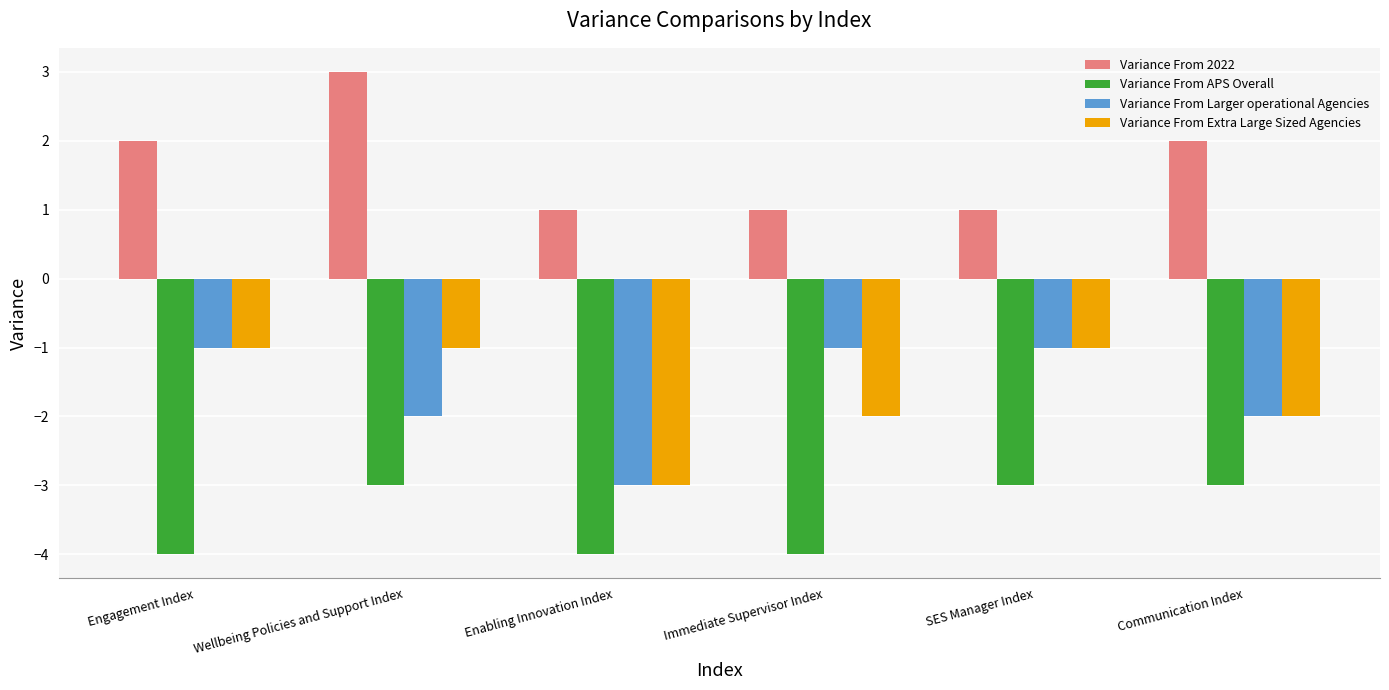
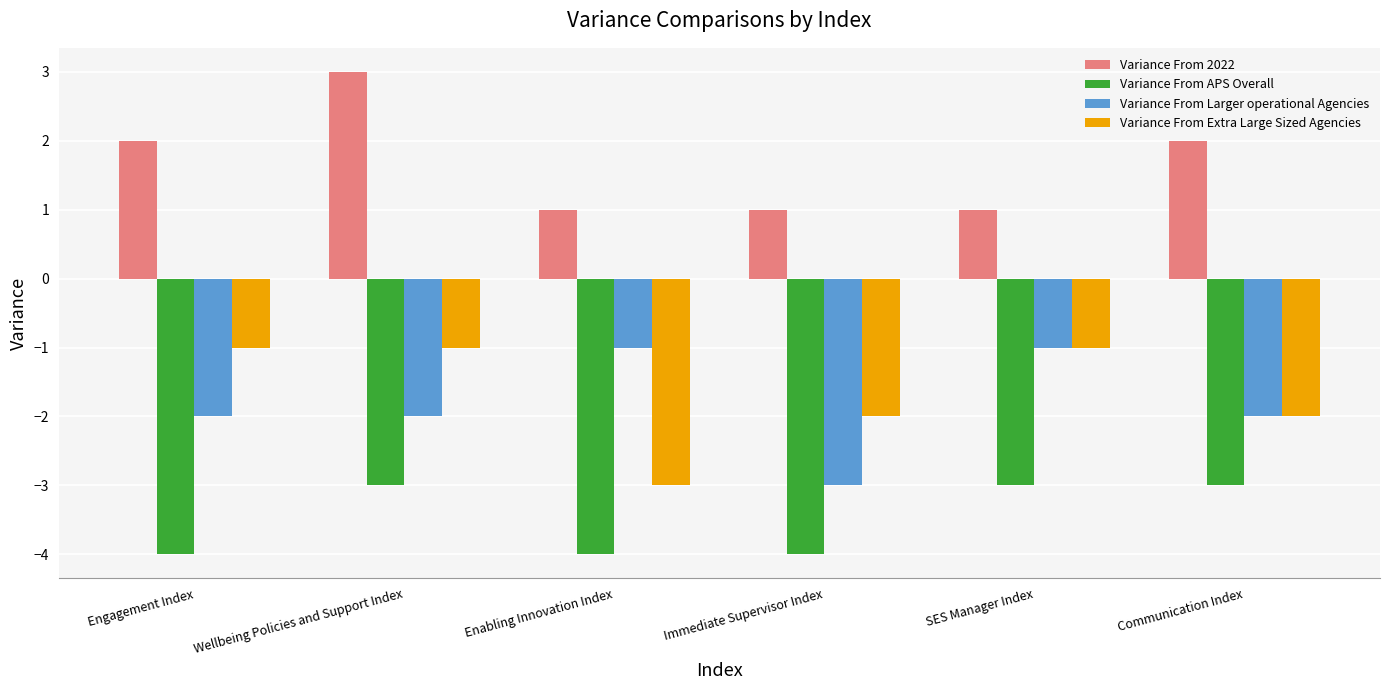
  {
    "Variance From 2022": {
      "Engagement Index": 2,
      "Wellbeing Policies and Support Index": 3,
      "Enabling Innovation Index": 1,
      "Immediate Supervisor Index": 1,
      "SES Manager Index": 1,
      "Communication Index": 2
    },
    "Variance From APS Overall": {
      "Engagement Index": -4,
      "Wellbeing Policies and Support Index": -3,
      "Enabling Innovation Index": -4,
      "Immediate Supervisor Index": -4,
      "SES Manager Index": -3,
      "Communication Index": -3
    },
    "Variance From Larger operational Agencies": {
-     "Engagement Index": -1,
+     "Engagement Index": -2,
      "Wellbeing Policies and Support Index": -2,
-     "Enabling Innovation Index": -3,
-     "Immediate Supervisor Index": -1,
+     "Enabling Innovation Index": -1,
+     "Immediate Supervisor Index": -3,
      "SES Manager Index": -1,
      "Communication Index": -2
    },
    "Variance From Extra Large Sized Agencies": {
      "Engagement Index": -1,
      "Wellbeing Policies and Support Index": -1,
      "Enabling Innovation Index": -3,
      "Immediate Supervisor Index": -2,
      "SES Manager Index": -1,
      "Communication Index": -2
    }
  }
